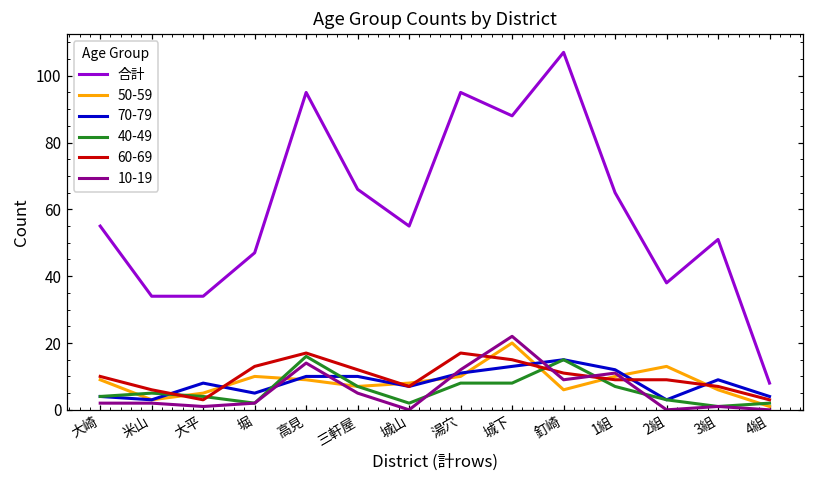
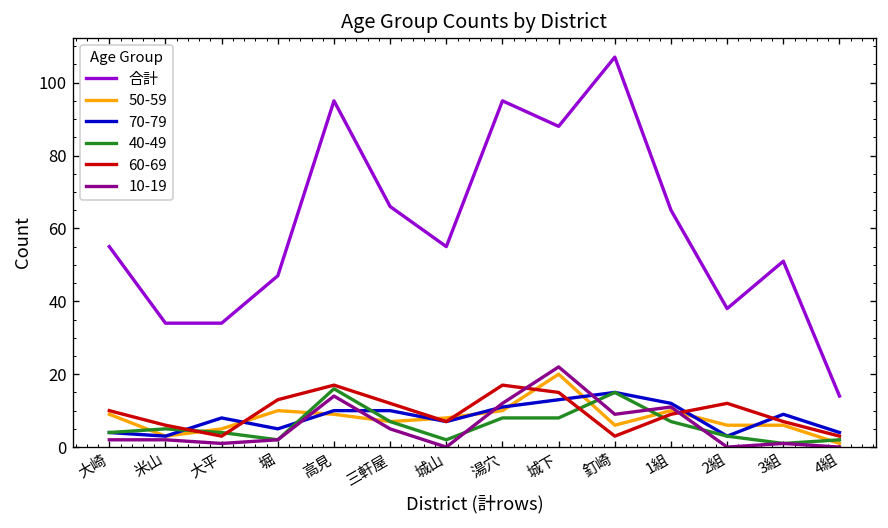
  {
    "合計": {
      "大崎": 55,
      "米山": 34,
      "大平": 34,
      "堀": 47,
      "高見": 95,
      "三軒屋": 66,
      "城山": 55,
      "湯穴": 95,
      "城下": 88,
      "釘崎": 107,
      "1組": 65,
      "2組": 38,
      "3組": 51,
-     "4組": 8
+     "4組": 14
    },
    "50-59": {
      "大崎": 9,
      "大平": 5,
      "堀": 10,
      "高見": 9,
      "城山": 8,
      "湯穴": 10,
      "城下": 20,
      "釘崎": 6,
      "1組": 10,
-     "2組": 13,
+     "2組": 6,
      "3組": 6,
      "4組": 1
    },
    "70-79": {
      "大平": 8,
      "堀": 5,
      "高見": 10,
      "三軒屋": 10,
      "湯穴": 11,
      "城下": 13,
      "1組": 12,
      "3組": 9,
      "4組": 4
    },
    "40-49": {
      "米山": 5,
      "大平": 4,
      "高見": 16,
      "城山": 2,
      "湯穴": 8,
      "城下": 8,
      "1組": 7,
      "4組": 2
    },
    "60-69": {
      "大崎": 10,
      "米山": 6,
      "大平": 3,
      "堀": 13,
      "高見": 17,
      "三軒屋": 12,
      "湯穴": 17,
      "城下": 15,
-     "釘崎": 11,
+     "釘崎": 3,
      "1組": 9,
-     "2組": 9,
+     "2組": 12,
      "3組": 7,
      "4組": 3
    },
    "10-19": {
      "大崎": 2,
      "米山": 2,
      "大平": 1,
      "高見": 14,
      "三軒屋": 5,
      "城山": 0,
      "湯穴": 12,
      "城下": 22,
      "釘崎": 9,
      "1組": 11,
      "2組": 0,
      "4組": 0
    }
  }
